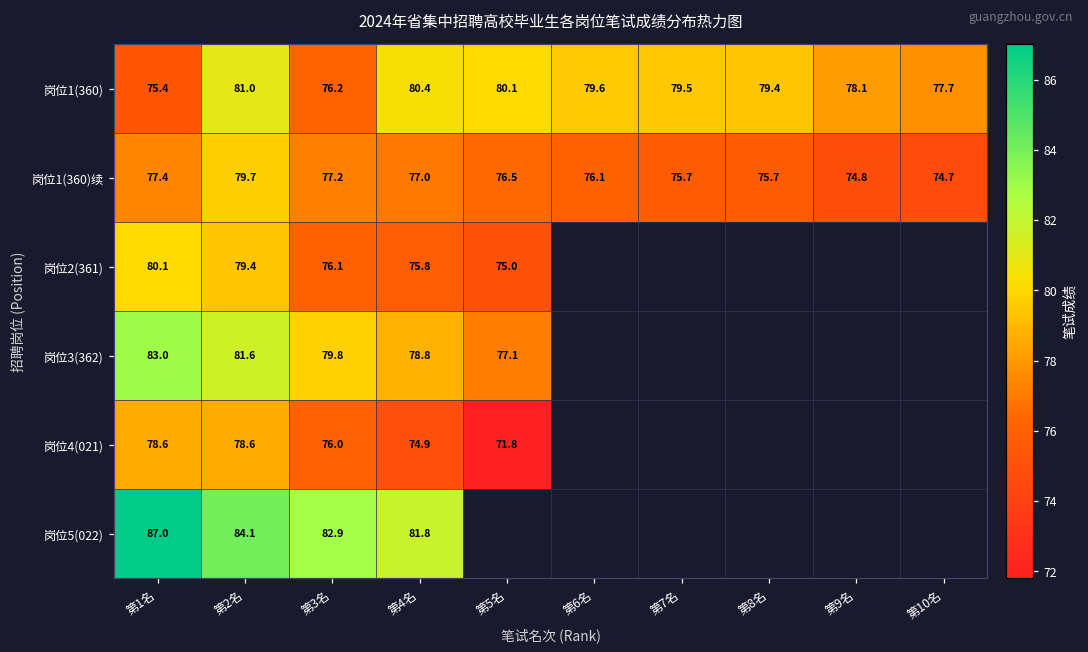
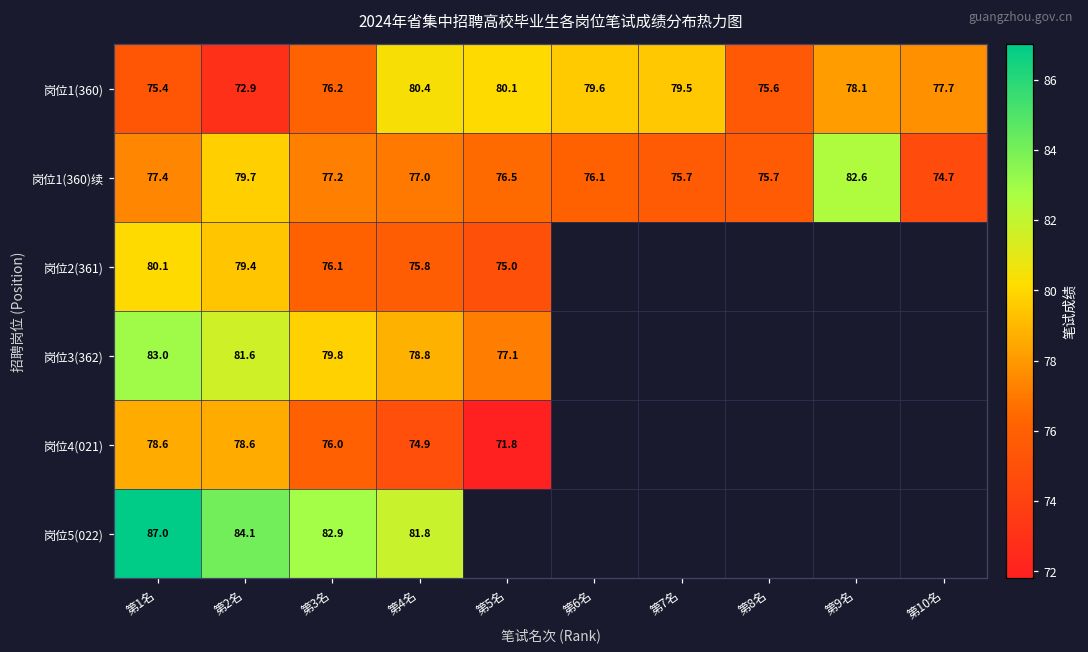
  {
    "岗位1(360)": {
      "第1名": 75.4,
-     "第2名": 81.0,
+     "第2名": 72.9,
      "第3名": 76.2,
      "第4名": 80.4,
      "第5名": 80.1,
      "第6名": 79.6,
      "第7名": 79.5,
-     "第8名": 79.4,
+     "第8名": 75.6,
      "第9名": 78.1,
      "第10名": 77.7
    },
    "岗位1(360)续": {
      "第1名": 77.4,
      "第2名": 79.7,
      "第3名": 77.2,
      "第4名": 77.0,
      "第5名": 76.5,
      "第6名": 76.1,
      "第7名": 75.7,
      "第8名": 75.7,
-     "第9名": 74.8,
+     "第9名": 82.6,
      "第10名": 74.7
    },
    "岗位2(361)": {
      "第1名": 80.1,
      "第2名": 79.4,
      "第3名": 76.1,
      "第4名": 75.8,
      "第5名": 75.0
    },
    "岗位3(362)": {
      "第1名": 83.0,
      "第2名": 81.6,
      "第3名": 79.8,
      "第4名": 78.8,
      "第5名": 77.1
    },
    "岗位4(021)": {
      "第1名": 78.6,
      "第2名": 78.6,
      "第3名": 76.0,
      "第4名": 74.9,
      "第5名": 71.8
    },
    "岗位5(022)": {
      "第1名": 87.0,
      "第2名": 84.1,
      "第3名": 82.9,
      "第4名": 81.8
    }
  }
